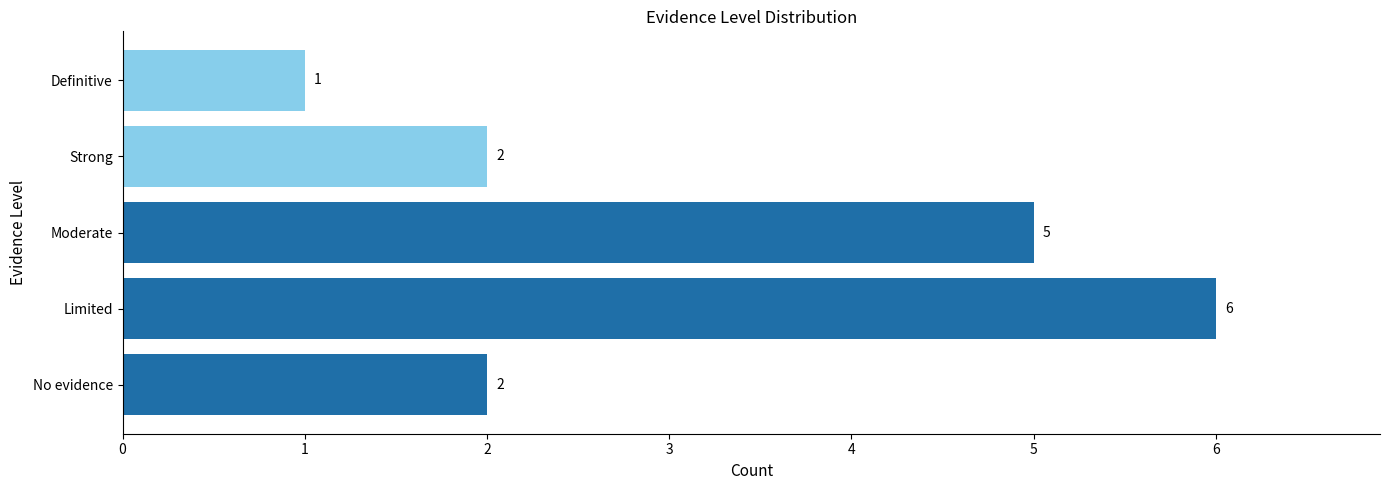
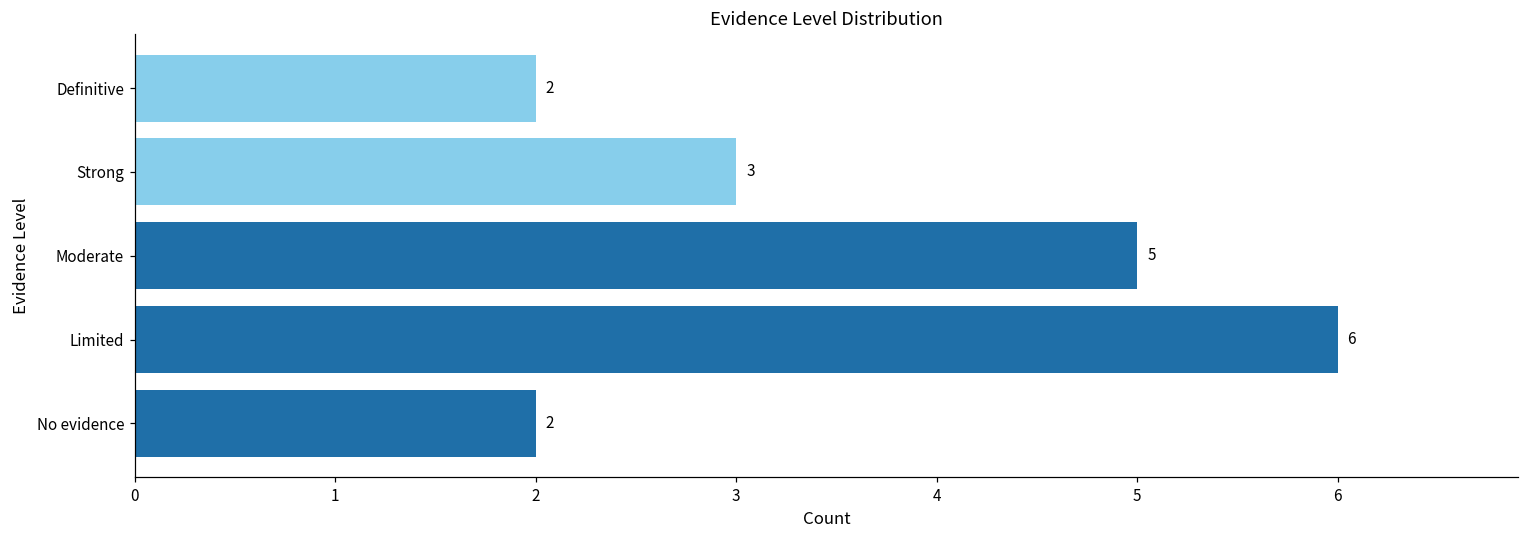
  {
-   "Definitive": 1,
-   "Strong": 2,
+   "Definitive": 2,
+   "Strong": 3,
    "Moderate": 5,
    "Limited": 6,
    "No evidence": 2
  }
